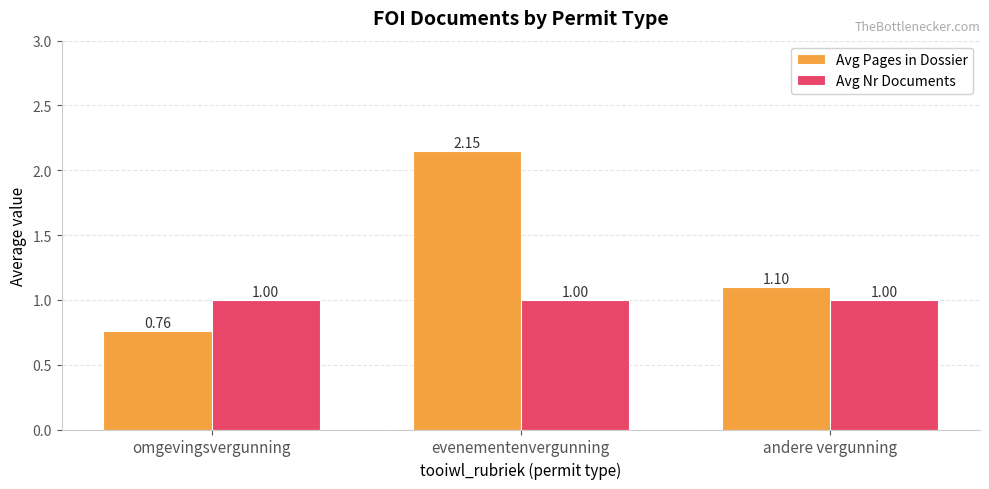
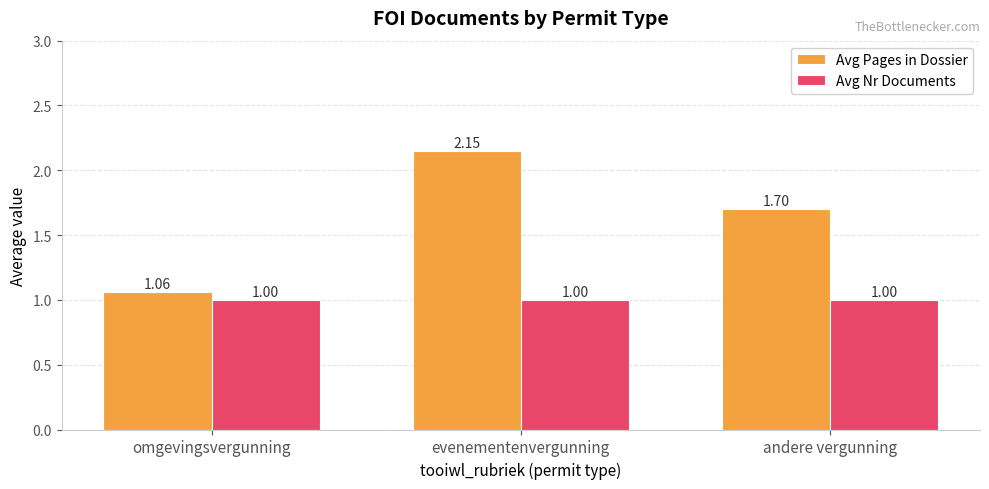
  {
    "Avg Pages in Dossier": {
-     "omgevingsvergunning": 0.76,
+     "omgevingsvergunning": 1.06,
      "evenementenvergunning": 2.15,
-     "andere vergunning": 1.10
+     "andere vergunning": 1.70
    },
    "Avg Nr Documents": {
      "omgevingsvergunning": 1.00,
      "evenementenvergunning": 1.00,
      "andere vergunning": 1.00
    }
  }
